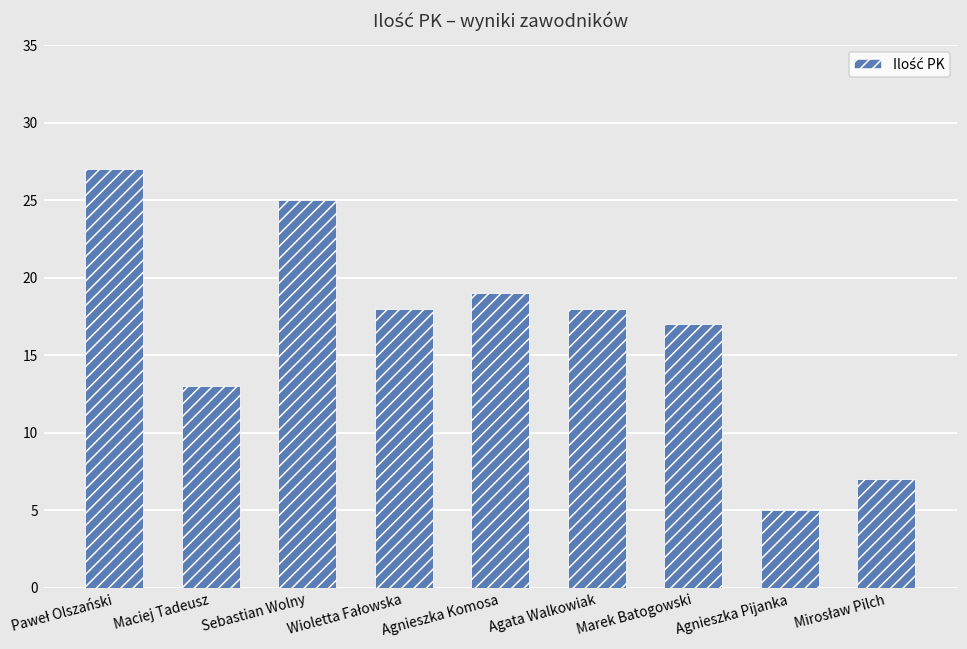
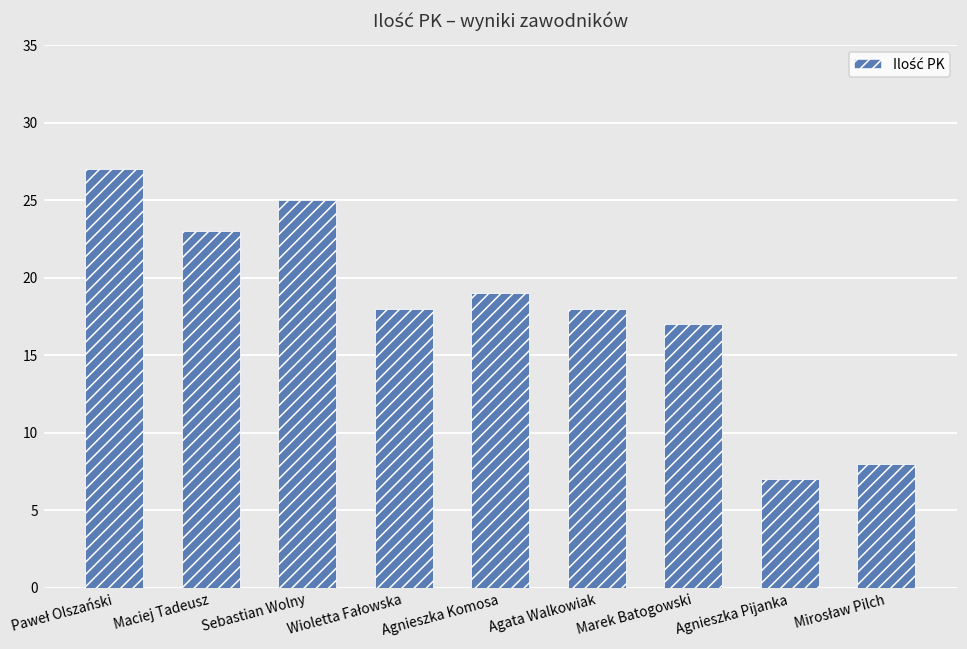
  {
    "Paweł Olszański": 27,
-   "Maciej Tadeusz": 13,
+   "Maciej Tadeusz": 23,
    "Sebastian Wolny": 25,
    "Wioletta Fałowska": 18,
    "Agnieszka Komosa": 19,
    "Agata Walkowiak": 18,
    "Marek Batogowski": 17,
-   "Agnieszka Pijanka": 5,
-   "Mirosław Pilch": 7
+   "Agnieszka Pijanka": 7,
+   "Mirosław Pilch": 8
  }
